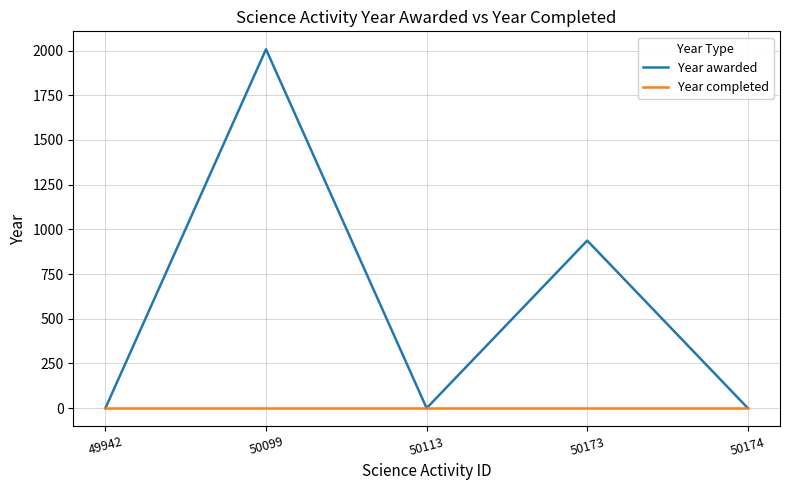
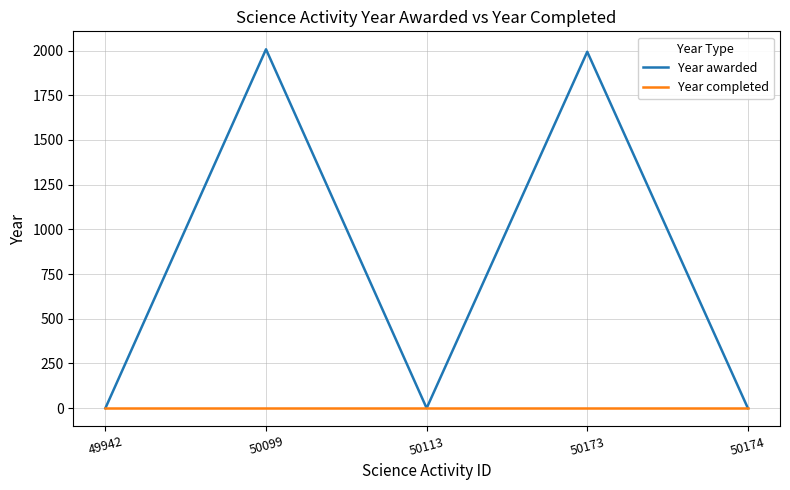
  {
    "Year awarded": {
      "50099": 2010,
-     "50173": 940
+     "50173": 1990
    },
    "Year completed": {
      "50099": 0,
      "50173": 0
    }
  }
